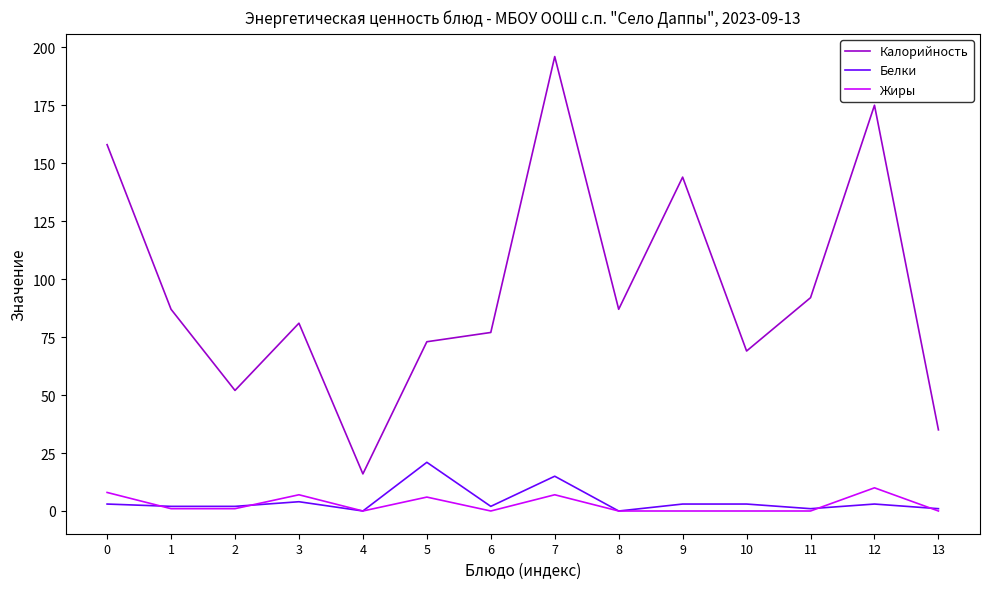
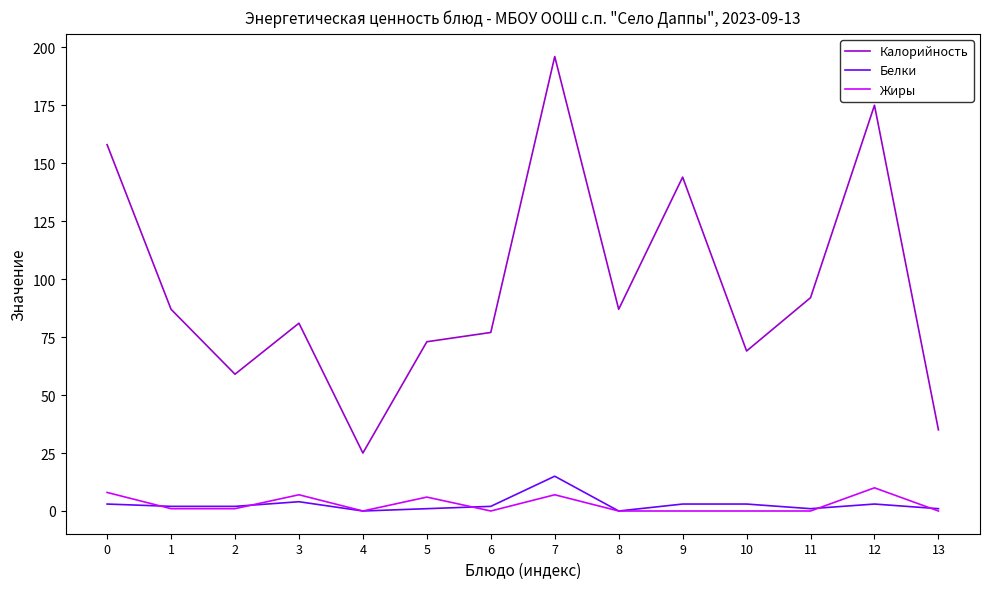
  {
    "Калорийность": {
      "0": 158,
      "1": 87,
-     "2": 52,
+     "2": 59,
      "3": 81,
-     "4": 16,
+     "4": 25,
      "5": 73,
      "6": 77,
      "7": 196,
      "8": 87,
      "9": 144,
      "10": 69,
      "11": 92,
      "12": 175,
      "13": 35
    },
    "Белки": {
      "0": 3,
      "3": 4,
-     "5": 21,
+     "5": 1,
      "6": 2,
      "7": 15,
      "9": 3,
      "10": 3,
      "12": 3
    },
    "Жиры": {
      "0": 8,
      "3": 7,
      "5": 6,
      "6": 0,
      "7": 7,
      "9": 0,
      "10": 0,
      "12": 10
    }
  }
